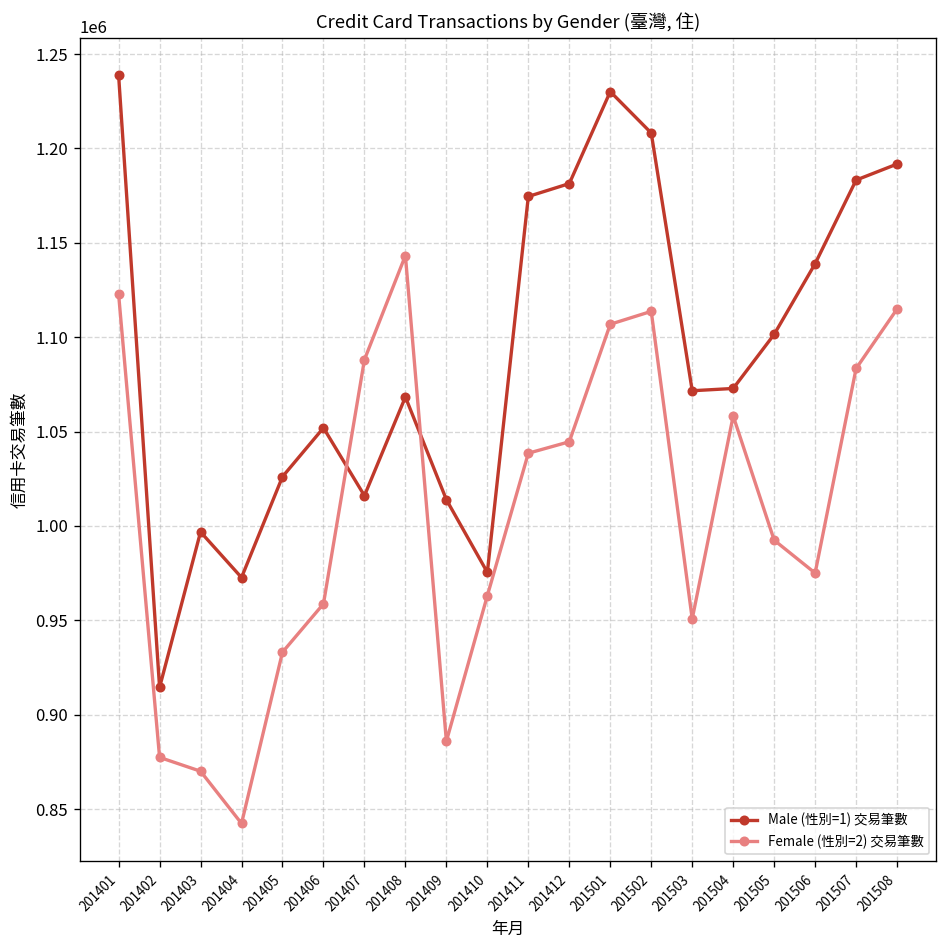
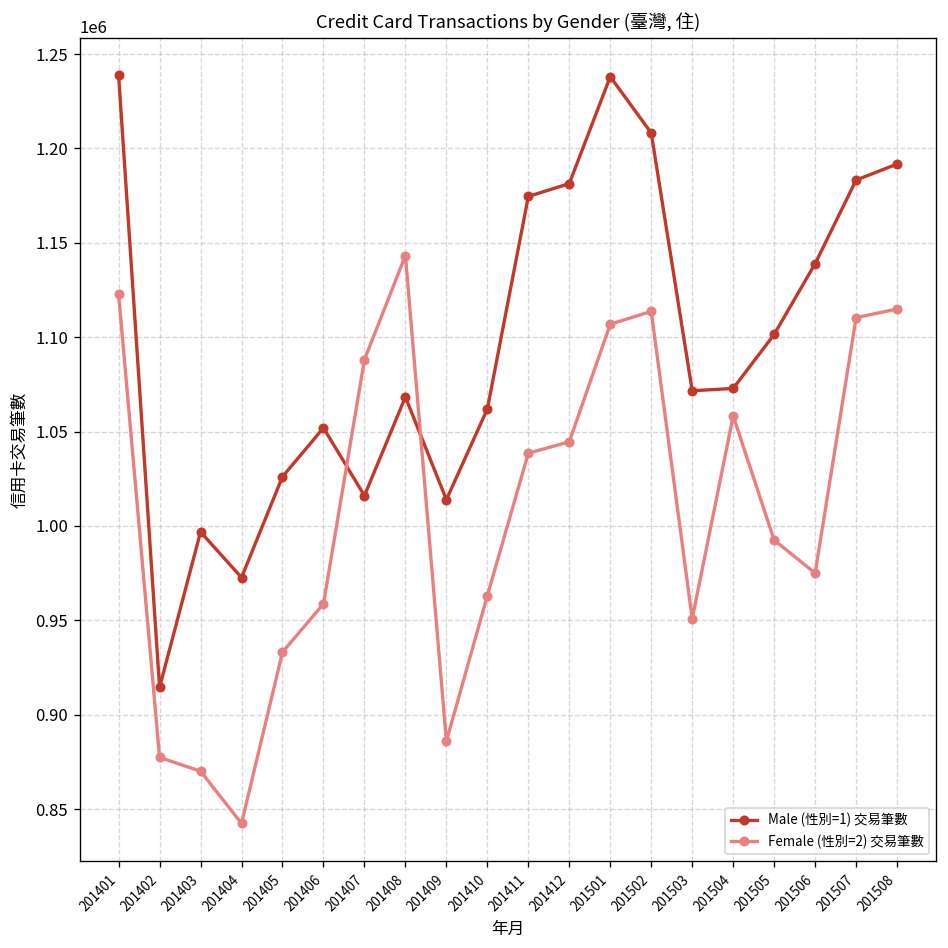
  {
    "Male (性別=1) 交易筆數": {
      "201401": 1239000,
      "201402": 914000,
      "201403": 997000,
      "201404": 973000,
      "201405": 1026000,
      "201406": 1052000,
      "201407": 1016000,
      "201408": 1068000,
      "201409": 1014000,
-     "201410": 975000,
+     "201410": 1062000,
      "201411": 1175000,
      "201412": 1181000,
-     "201501": 1230000,
+     "201501": 1238000,
      "201502": 1208000,
      "201503": 1072000,
      "201504": 1073000,
      "201505": 1101000,
      "201506": 1139000,
      "201507": 1183000,
      "201508": 1192000
    },
    "Female (性別=2) 交易筆數": {
      "201401": 1123000,
      "201402": 877000,
      "201403": 870000,
      "201404": 842000,
      "201405": 933000,
      "201406": 959000,
      "201407": 1088000,
      "201408": 1143000,
      "201409": 886000,
      "201410": 963000,
      "201411": 1039000,
      "201412": 1045000,
      "201501": 1107000,
      "201502": 1114000,
      "201503": 951000,
      "201504": 1058000,
      "201505": 992000,
      "201506": 975000,
-     "201507": 1083000,
+     "201507": 1110000,
      "201508": 1115000
    }
  }
